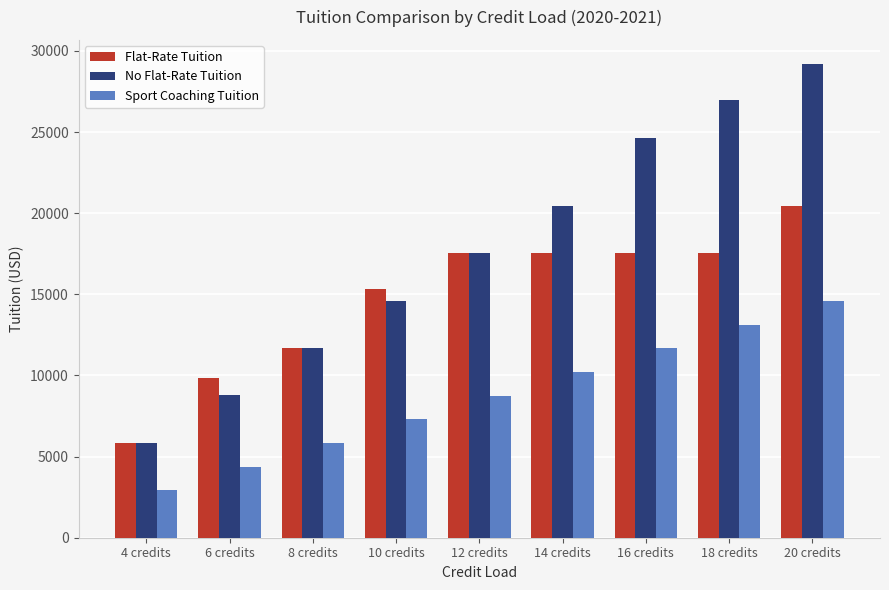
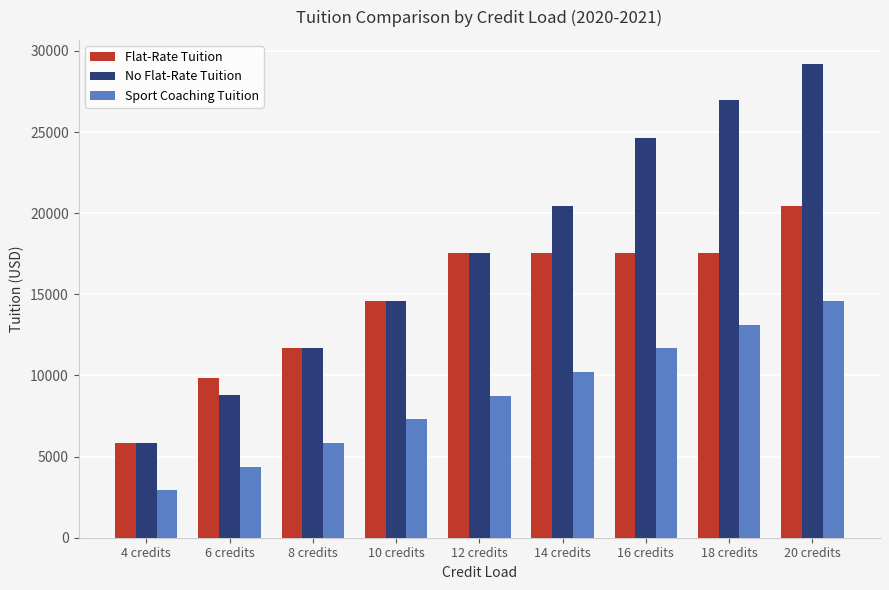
  {
    "Flat-Rate Tuition": {
      "4 credits": 5800,
      "6 credits": 9800,
      "8 credits": 11700,
-     "10 credits": 15400,
+     "10 credits": 14600,
      "12 credits": 17500,
      "14 credits": 17500,
      "16 credits": 17500,
      "18 credits": 17500,
      "20 credits": 20500
    },
    "No Flat-Rate Tuition": {
      "4 credits": 5800,
      "6 credits": 8800,
      "8 credits": 11700,
      "10 credits": 14600,
      "12 credits": 17500,
      "14 credits": 20500,
      "16 credits": 24600,
      "18 credits": 27000,
      "20 credits": 29200
    },
    "Sport Coaching Tuition": {
      "4 credits": 2900,
      "6 credits": 4400,
      "8 credits": 5800,
      "10 credits": 7300,
      "12 credits": 8800,
      "14 credits": 10200,
      "16 credits": 11700,
      "18 credits": 13100,
      "20 credits": 14600
    }
  }
